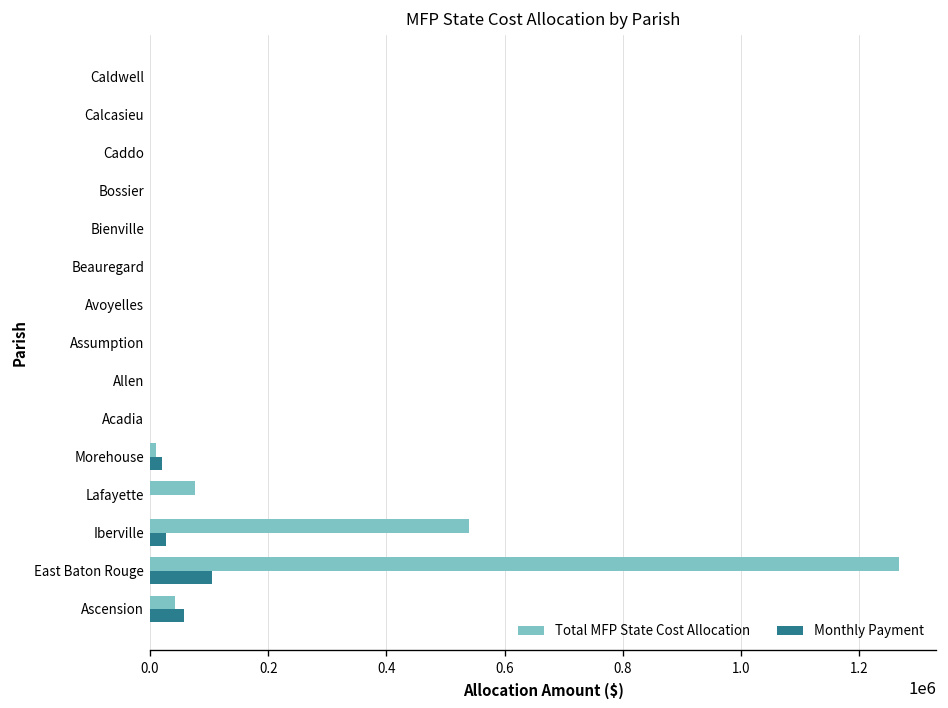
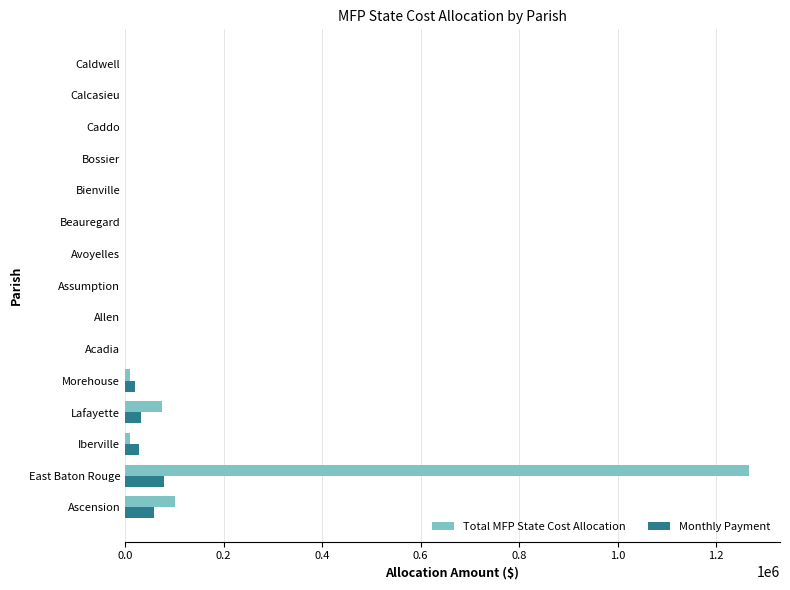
  {
    "Total MFP State Cost Allocation": {
      "Caldwell": 0,
      "Calcasieu": 0,
      "Caddo": 0,
      "Bossier": 0,
      "Bienville": 0,
      "Beauregard": 0,
      "Avoyelles": 0,
      "Assumption": 0,
      "Allen": 0,
      "Acadia": 0,
      "Morehouse": 10000,
      "Lafayette": 80000,
-     "Iberville": 540000,
+     "Iberville": 10000,
      "East Baton Rouge": 1270000,
-     "Ascension": 40000
+     "Ascension": 100000
    },
    "Monthly Payment": {
      "Caldwell": 0,
      "Calcasieu": 0,
      "Caddo": 0,
      "Bossier": 0,
      "Bienville": 0,
      "Beauregard": 0,
      "Avoyelles": 0,
      "Assumption": 0,
      "Allen": 0,
      "Acadia": 0,
      "Morehouse": 20000,
-     "Lafayette": 0,
+     "Lafayette": 30000,
      "Iberville": 30000,
-     "East Baton Rouge": 110000,
+     "East Baton Rouge": 80000,
      "Ascension": 60000
    }
  }
